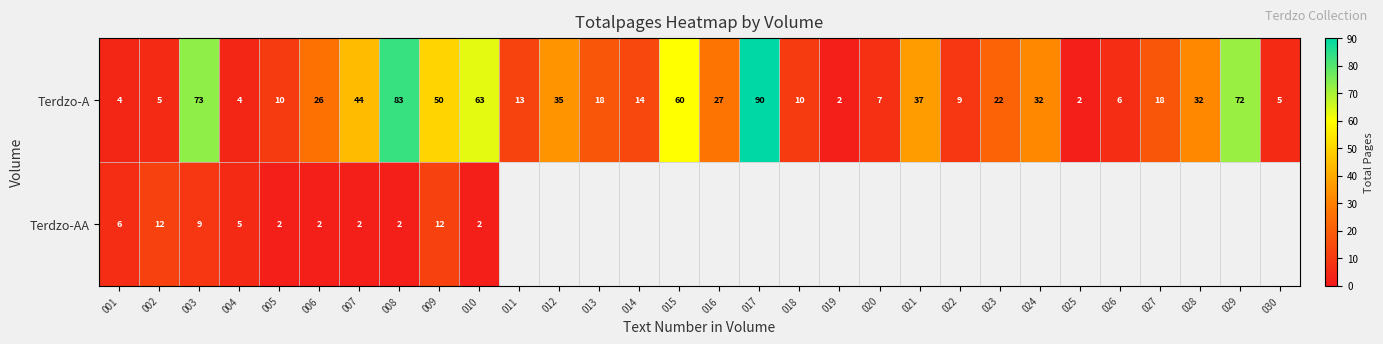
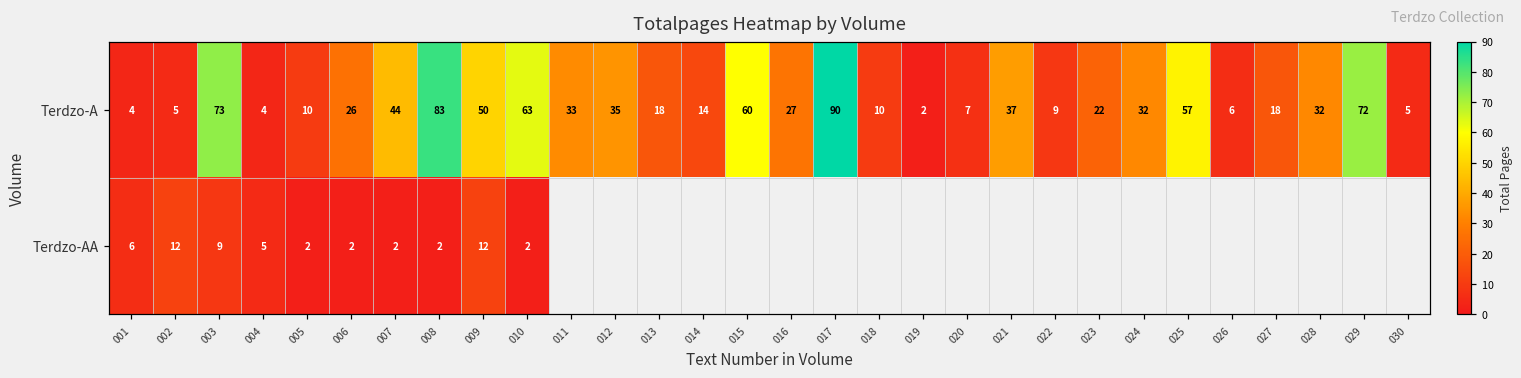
  {
    "Terdzo-A": {
      "001": 4,
      "002": 5,
      "003": 73,
      "004": 4,
      "005": 10,
      "006": 26,
      "007": 44,
      "008": 83,
      "009": 50,
      "010": 63,
-     "011": 13,
+     "011": 33,
      "012": 35,
      "013": 18,
      "014": 14,
      "015": 60,
      "016": 27,
      "017": 90,
      "018": 10,
      "019": 2,
      "020": 7,
      "021": 37,
      "022": 9,
      "023": 22,
      "024": 32,
-     "025": 2,
+     "025": 57,
      "026": 6,
      "027": 18,
      "028": 32,
      "029": 72,
      "030": 5
    },
    "Terdzo-AA": {
      "001": 6,
      "002": 12,
      "003": 9,
      "004": 5,
      "005": 2,
      "006": 2,
      "007": 2,
      "008": 2,
      "009": 12,
      "010": 2
    }
  }
